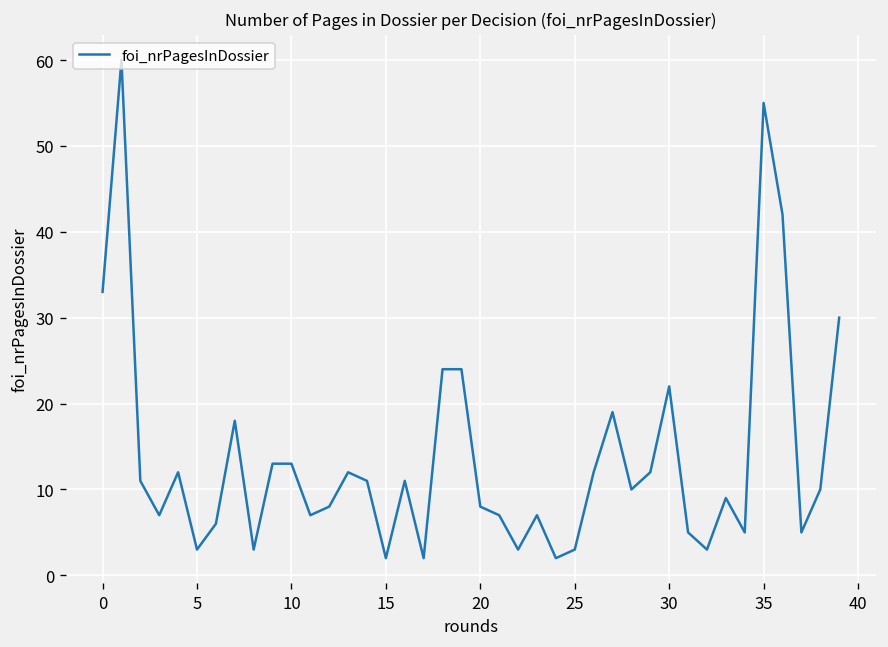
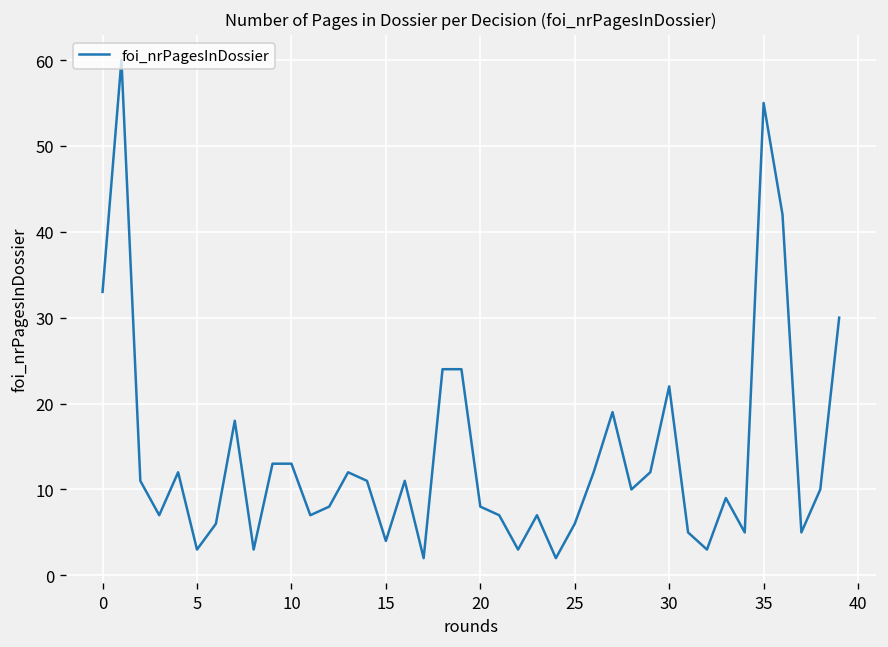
  {
    "0": 33,
    "5": 3,
    "10": 13,
-   "15": 2,
+   "15": 4,
    "20": 8,
-   "25": 3,
+   "25": 6,
    "30": 22,
    "35": 55
  }
